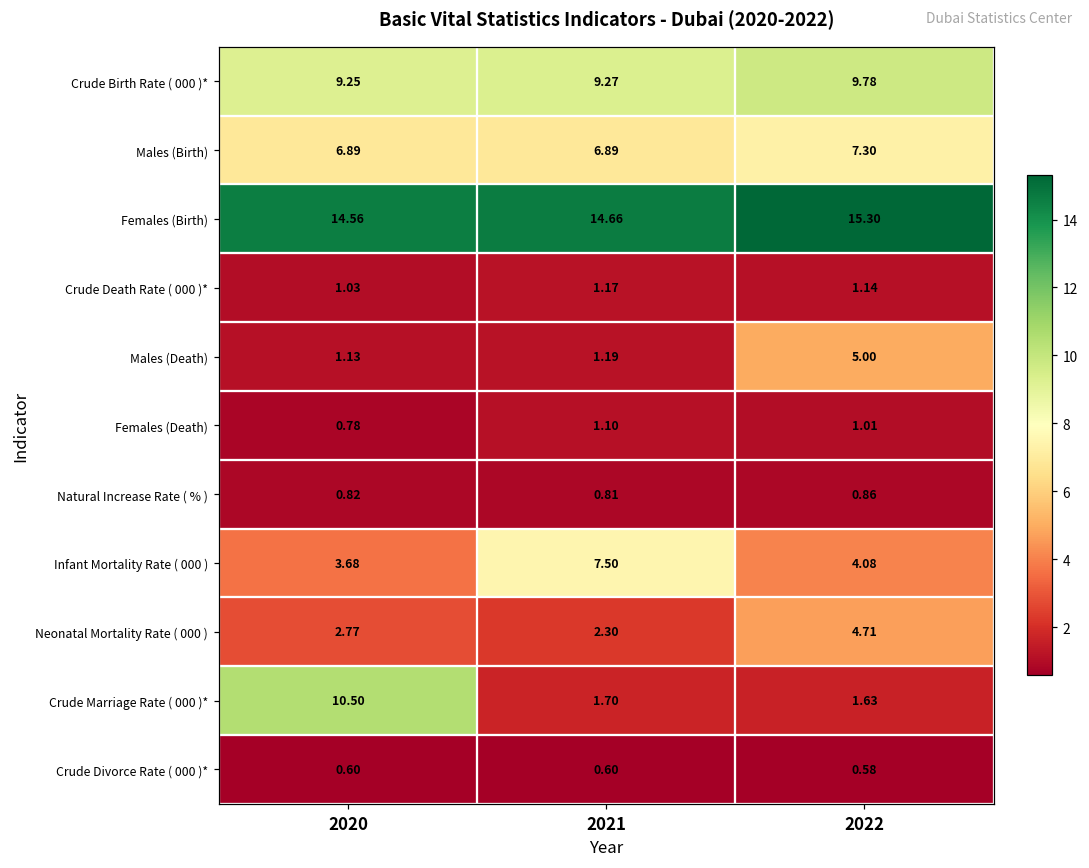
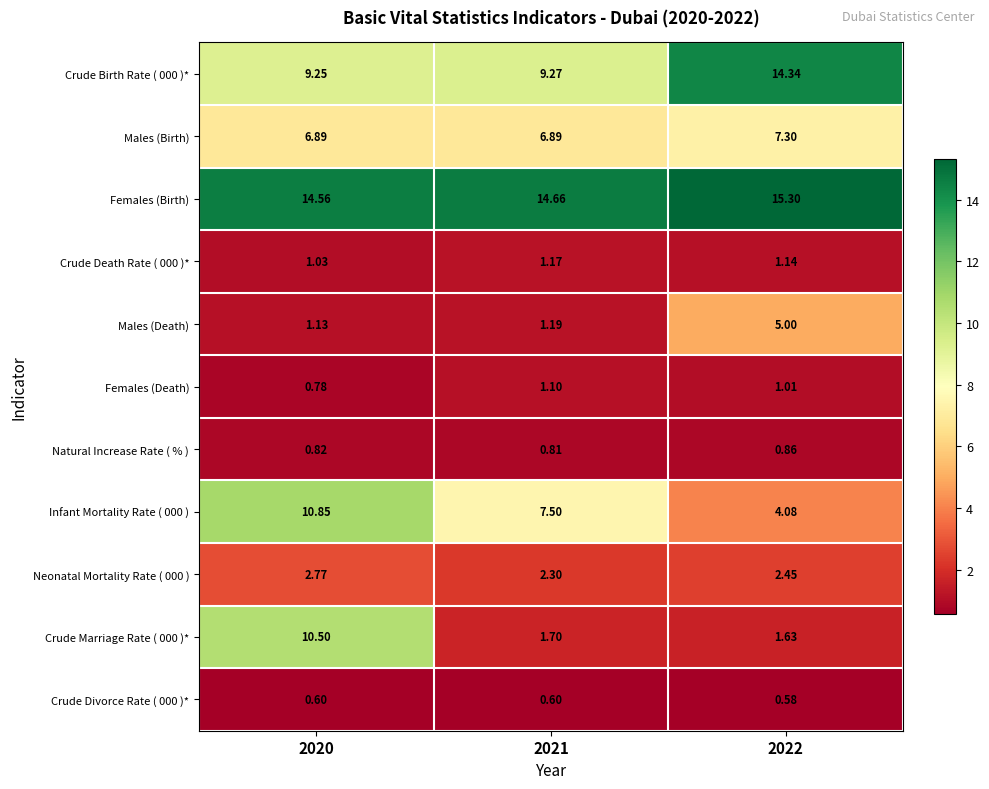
  {
    "Crude Birth Rate ( 000 )*": {
      "2020": 9.25,
      "2021": 9.27,
-     "2022": 9.78
+     "2022": 14.34
    },
    "Males (Birth)": {
      "2020": 6.89,
      "2021": 6.89,
      "2022": 7.30
    },
    "Females (Birth)": {
      "2020": 14.56,
      "2021": 14.66,
      "2022": 15.30
    },
    "Crude Death Rate ( 000 )*": {
      "2020": 1.03,
      "2021": 1.17,
      "2022": 1.14
    },
    "Males (Death)": {
      "2020": 1.13,
      "2021": 1.19,
      "2022": 5.00
    },
    "Females (Death)": {
      "2020": 0.78,
      "2021": 1.10,
      "2022": 1.01
    },
    "Natural Increase Rate ( % )": {
      "2020": 0.82,
      "2021": 0.81,
      "2022": 0.86
    },
    "Infant Mortality Rate ( 000 )": {
-     "2020": 3.68,
+     "2020": 10.85,
      "2021": 7.50,
      "2022": 4.08
    },
    "Neonatal Mortality Rate ( 000 )": {
      "2020": 2.77,
      "2021": 2.30,
-     "2022": 4.71
+     "2022": 2.45
    },
    "Crude Marriage Rate ( 000 )*": {
      "2020": 10.50,
      "2021": 1.70,
      "2022": 1.63
    },
    "Crude Divorce Rate ( 000 )*": {
      "2020": 0.60,
      "2021": 0.60,
      "2022": 0.58
    }
  }
